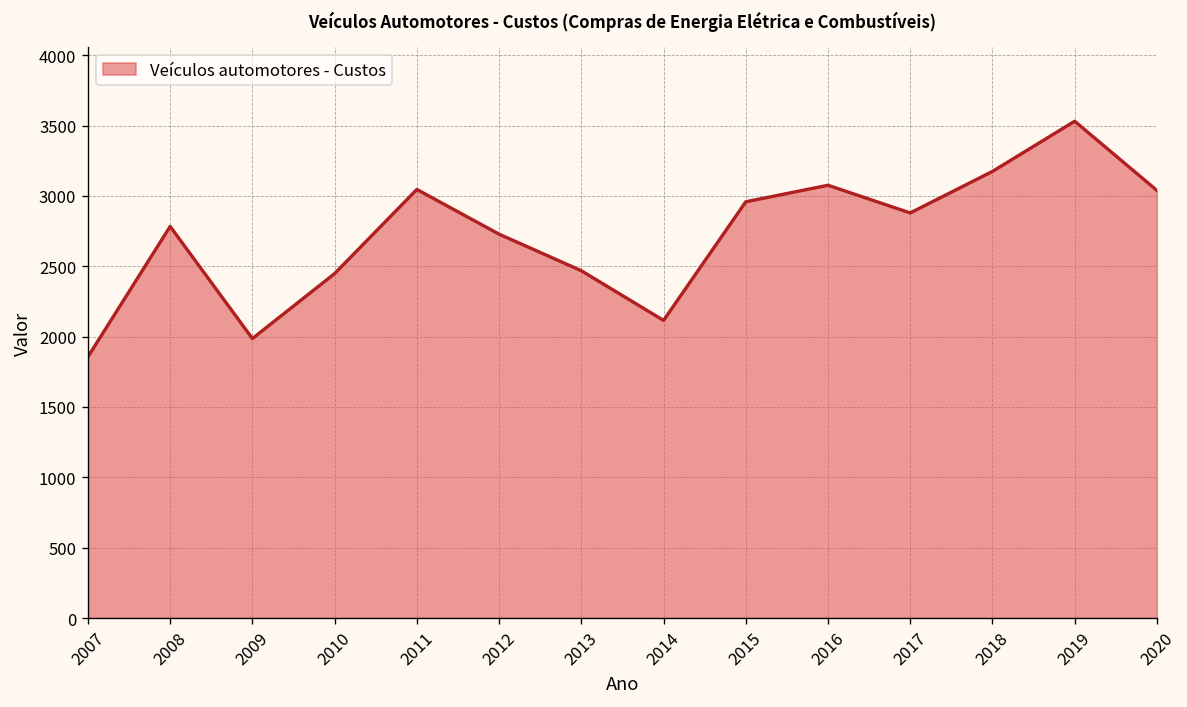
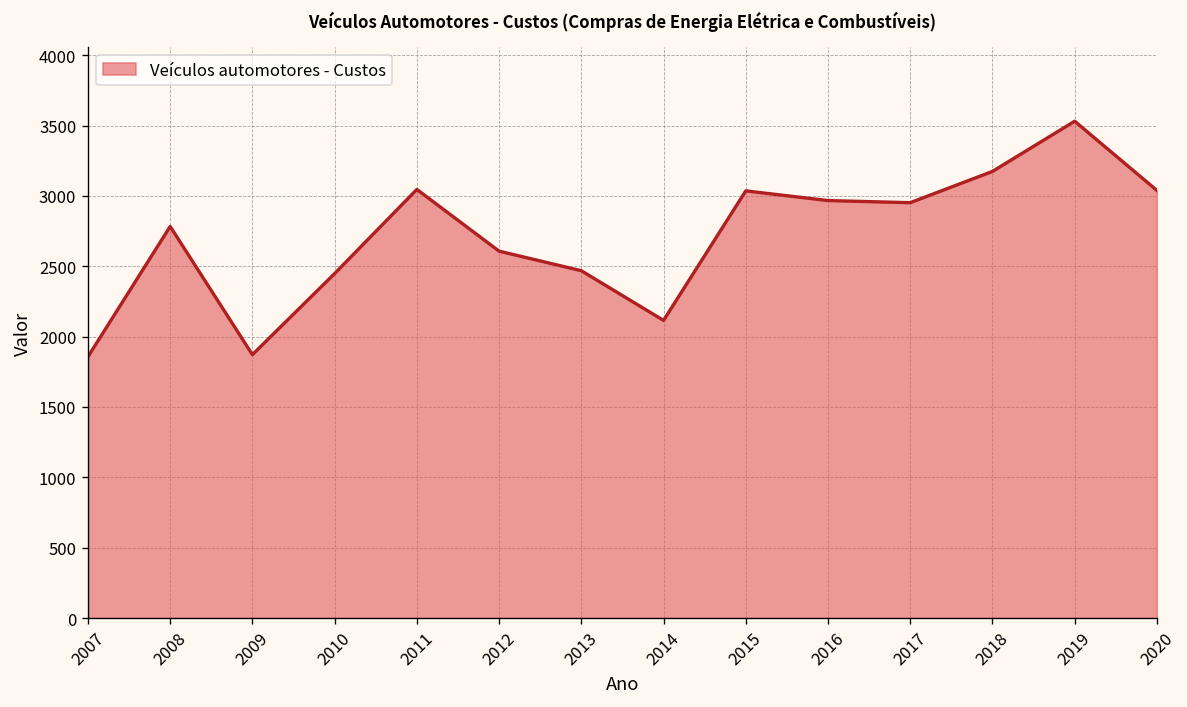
  {
    "2007": 1860,
    "2008": 2780,
-   "2009": 1990,
+   "2009": 1870,
    "2010": 2450,
    "2011": 3050,
-   "2012": 2730,
+   "2012": 2610,
    "2013": 2470,
    "2014": 2120,
-   "2015": 2960,
-   "2016": 3080,
-   "2017": 2880,
+   "2015": 3040,
+   "2016": 2970,
+   "2017": 2950,
    "2018": 3170,
    "2019": 3530,
    "2020": 3040
  }
